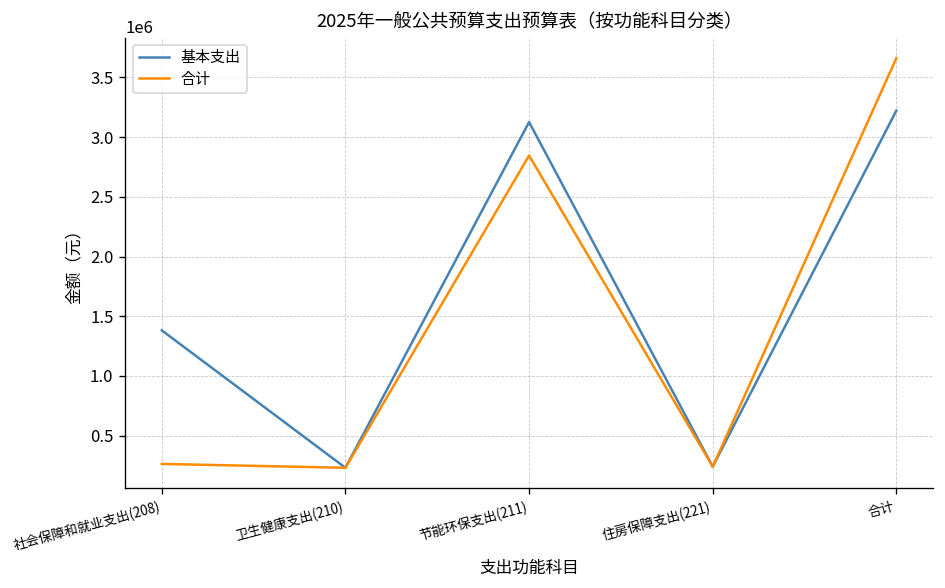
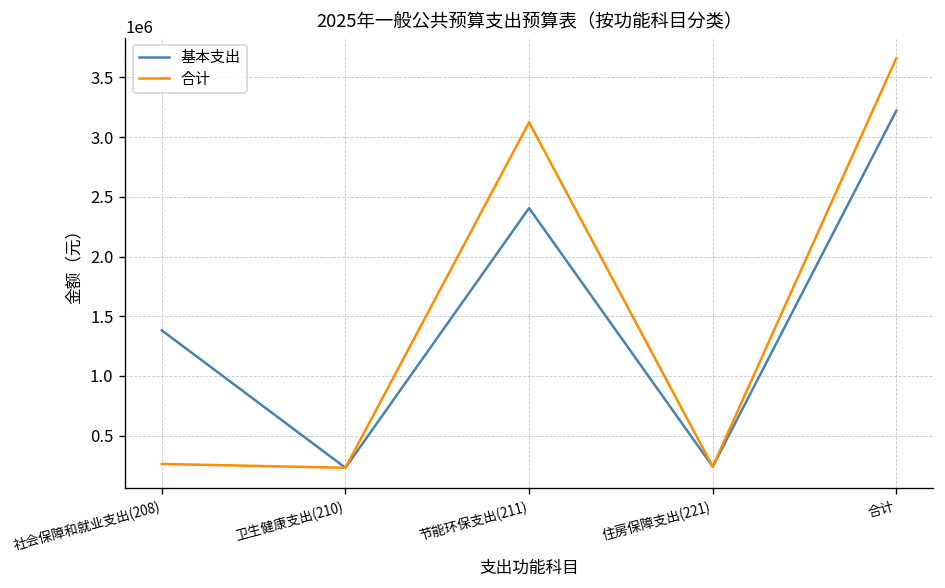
  {
    "基本支出": {
      "社会保障和就业支出(208)": 1400000,
-     "节能环保支出(211)": 3100000,
+     "节能环保支出(211)": 2400000,
      "合计": 3200000
    },
    "合计": {
      "社会保障和就业支出(208)": 300000,
-     "节能环保支出(211)": 2800000,
+     "节能环保支出(211)": 3100000,
      "合计": 3700000
    }
  }
